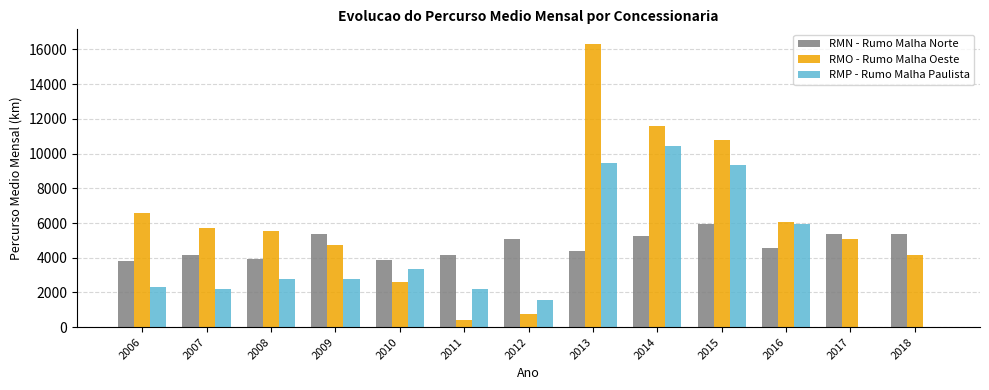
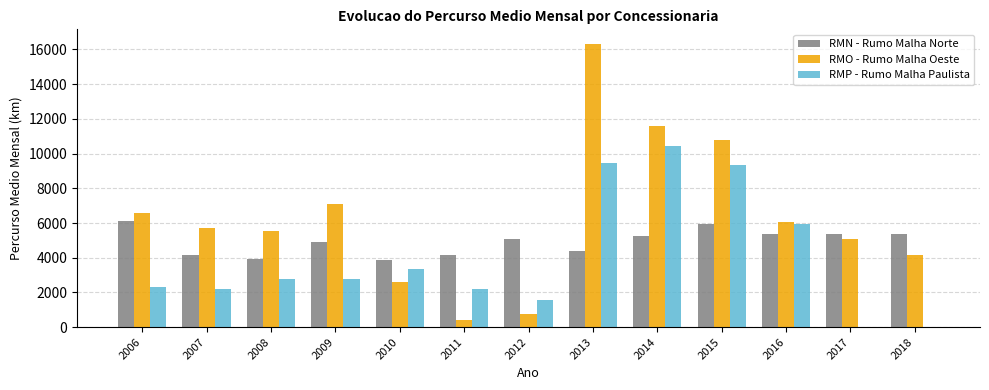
  {
    "RMN - Rumo Malha Norte": {
-     "2006": 3800,
+     "2006": 6100,
      "2007": 4200,
      "2008": 3900,
-     "2009": 5400,
+     "2009": 4900,
      "2010": 3900,
      "2011": 4100,
      "2012": 5100,
      "2013": 4400,
      "2014": 5300,
      "2015": 5900,
-     "2016": 4500,
+     "2016": 5300,
      "2017": 5400,
      "2018": 5400
    },
    "RMO - Rumo Malha Oeste": {
      "2006": 6600,
      "2007": 5700,
      "2008": 5500,
-     "2009": 4700,
+     "2009": 7100,
      "2010": 2600,
      "2011": 400,
      "2012": 700,
      "2013": 16300,
      "2014": 11600,
      "2015": 10800,
      "2016": 6100,
      "2017": 5100,
      "2018": 4200
    },
    "RMP - Rumo Malha Paulista": {
      "2006": 2300,
      "2007": 2200,
      "2008": 2800,
      "2009": 2800,
      "2010": 3400,
      "2011": 2200,
      "2012": 1500,
      "2013": 9500,
      "2014": 10500,
      "2015": 9400,
      "2016": 5900,
      "2017": 0,
      "2018": 0
    }
  }
